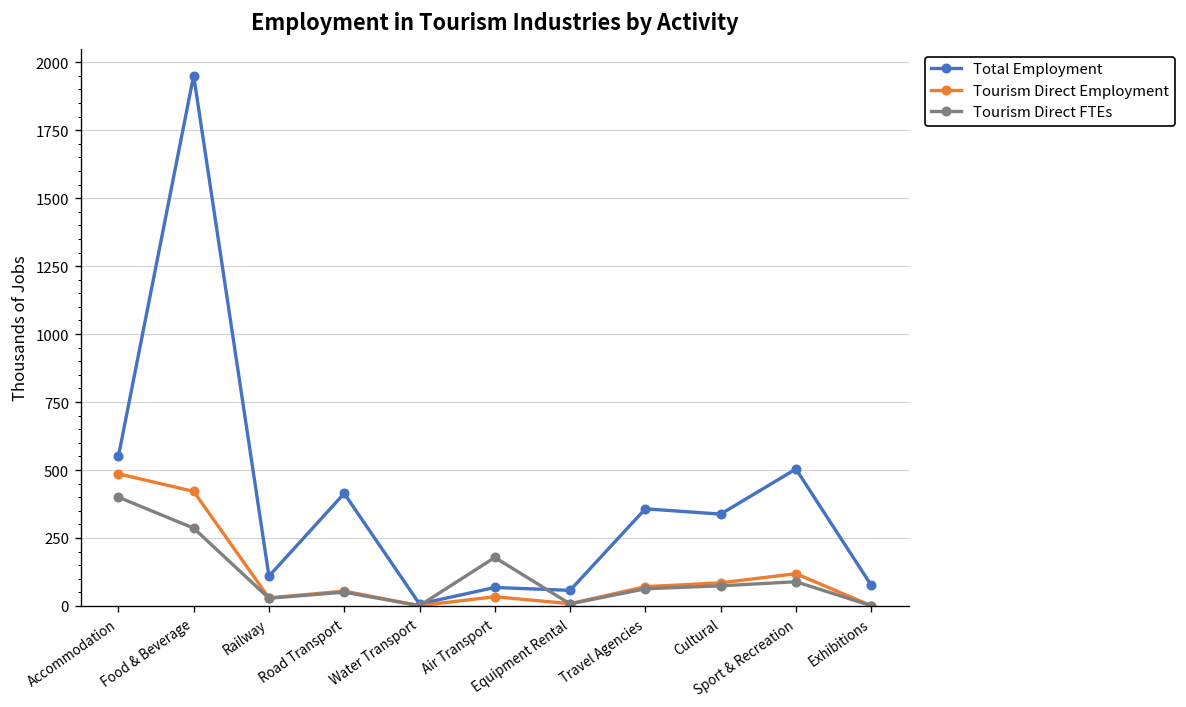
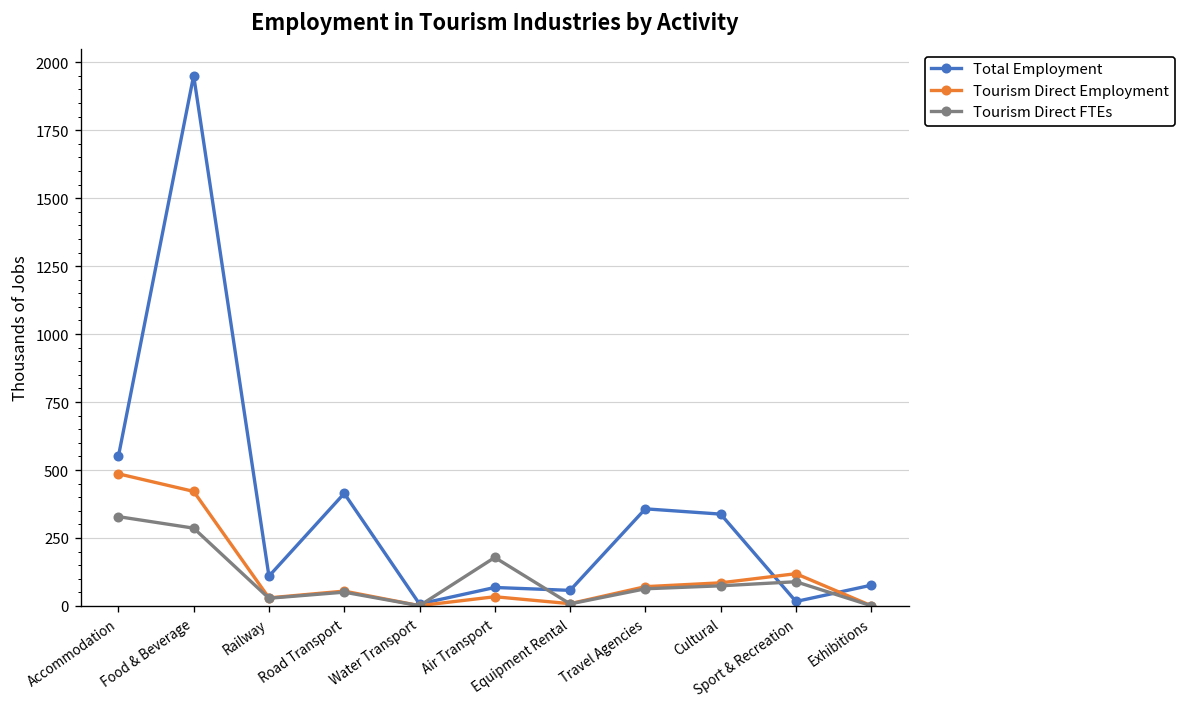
  {
    "Total Employment": {
      "Accommodation": 550,
      "Food & Beverage": 1950,
      "Railway": 110,
      "Road Transport": 410,
      "Air Transport": 70,
      "Equipment Rental": 60,
      "Travel Agencies": 360,
      "Cultural": 340,
-     "Sport & Recreation": 500,
+     "Sport & Recreation": 20,
      "Exhibitions": 80
    },
    "Tourism Direct Employment": {
      "Accommodation": 490,
      "Food & Beverage": 420,
      "Air Transport": 30,
      "Sport & Recreation": 120
    },
    "Tourism Direct FTEs": {
-     "Accommodation": 400,
+     "Accommodation": 330,
      "Food & Beverage": 290,
      "Air Transport": 180,
      "Sport & Recreation": 90
    }
  }
